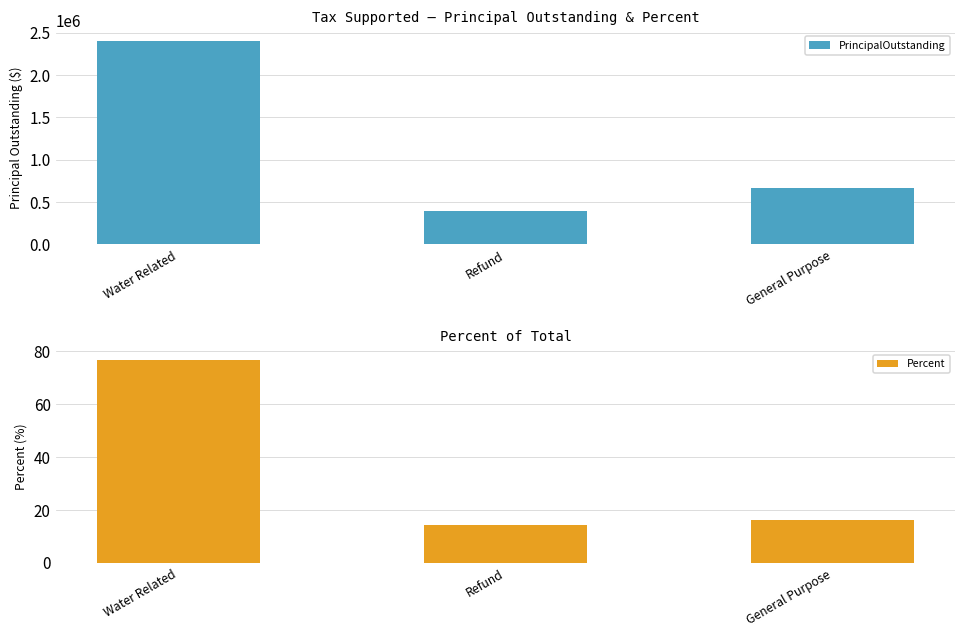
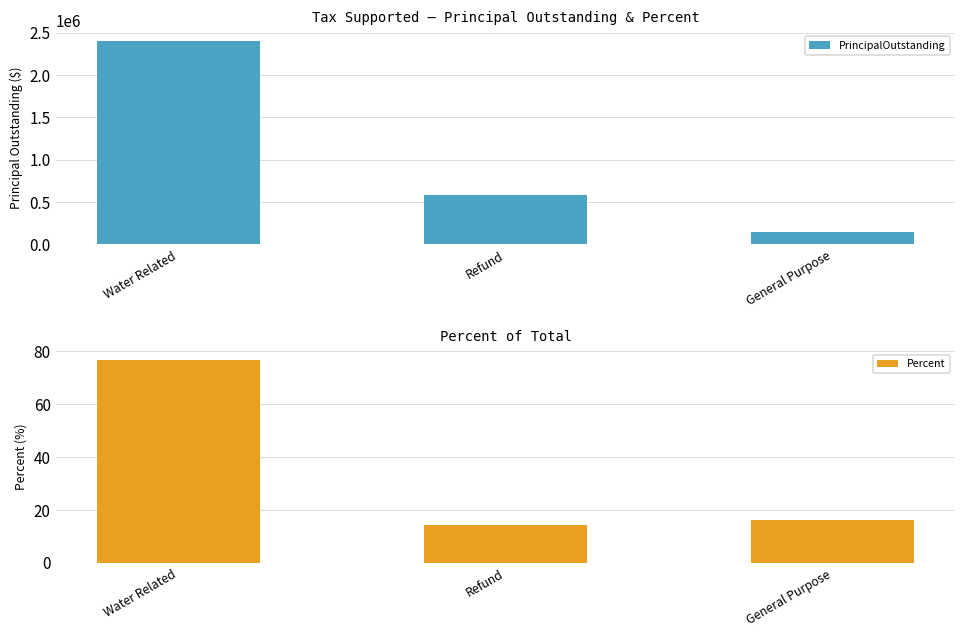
  {
    "Tax Supported – Principal Outstanding & Percent": {
      "Water Related": 2400000,
-     "Refund": 400000,
-     "General Purpose": 700000
+     "Refund": 600000,
+     "General Purpose": 100000
    },
    "Percent of Total": {
      "Water Related": 77,
      "Refund": 14,
      "General Purpose": 16
    }
  }
